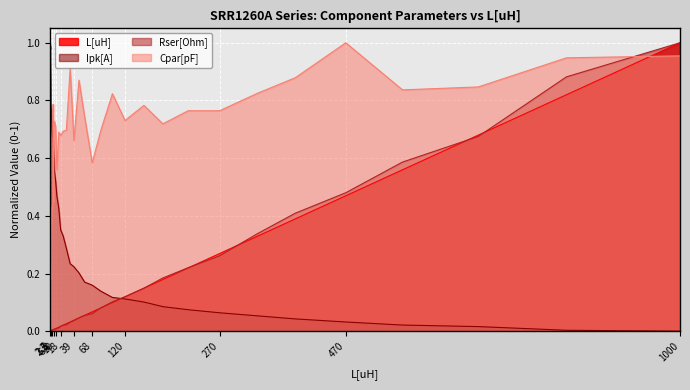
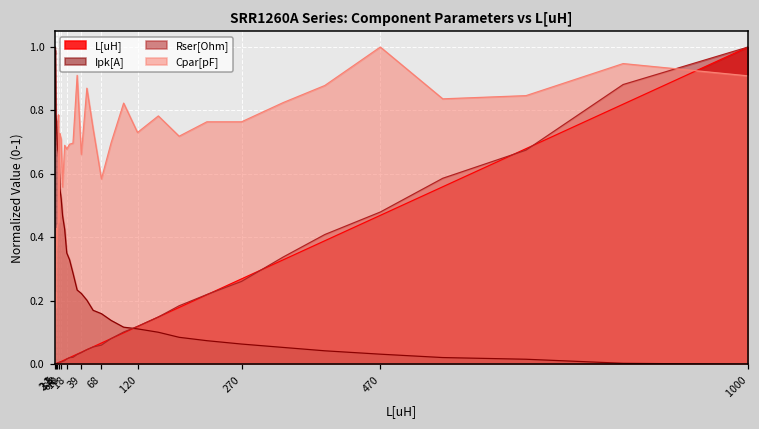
  {
    "L[uH]": {
      "470": 0.47
    },
    "Cpar[pF]": {
      "2.2": 0.23,
      "3.5": 0.37,
      "6.8": 0.45,
      "10": 0.71,
      "18": 0.68,
      "39": 0.66,
      "68": 0.58,
      "120": 0.73,
      "270": 0.76,
      "470": 1.00,
-     "1000": 0.95
+     "1000": 0.91
    }
  }
